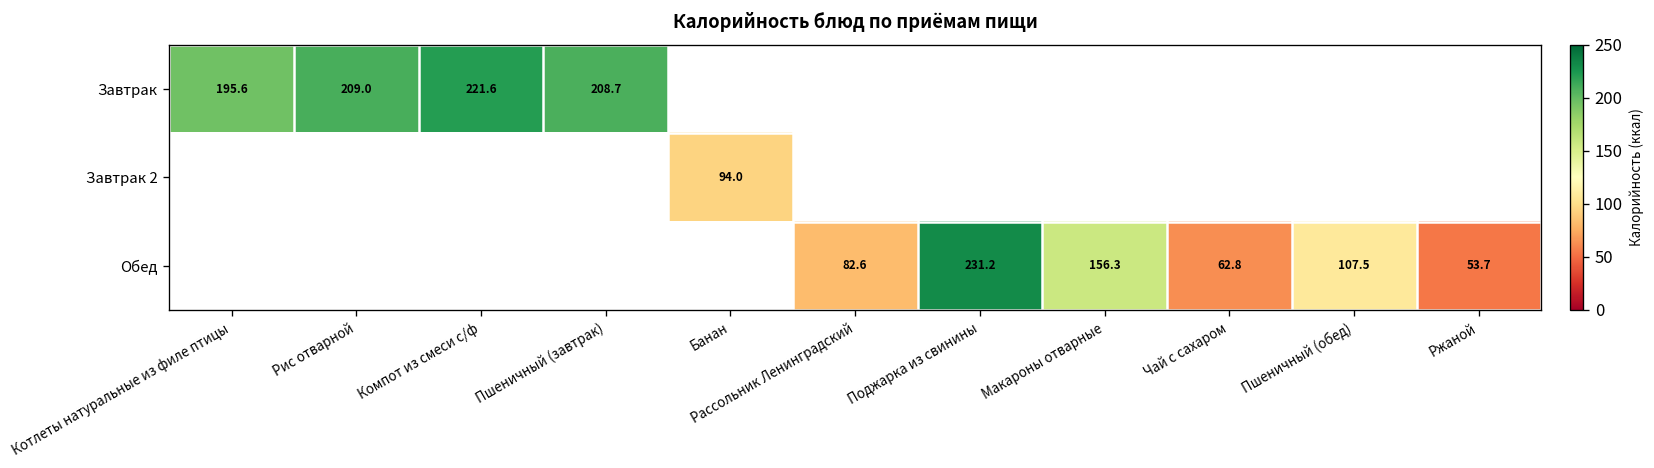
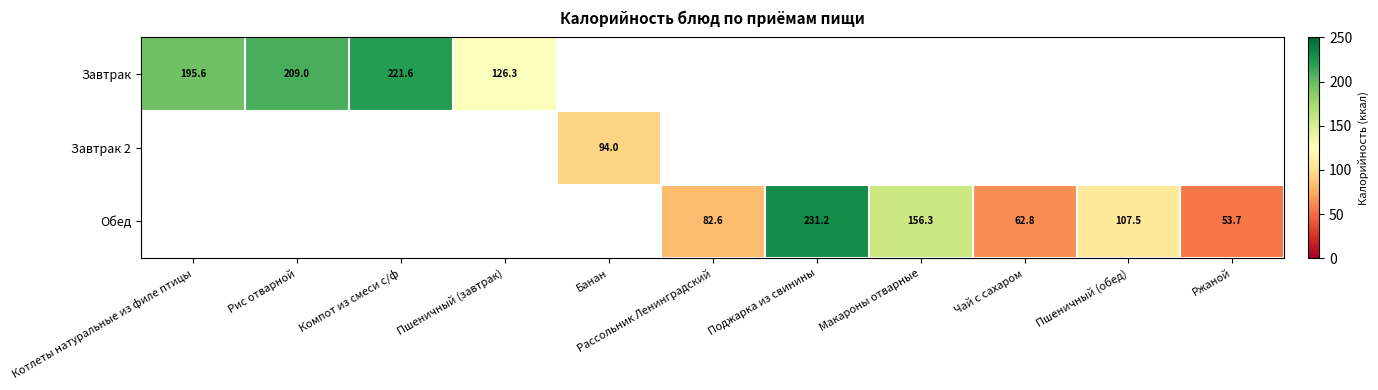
  {
    "Завтрак": {
      "Котлеты натуральные из филе птицы": 195.6,
      "Рис отварной": 209.0,
      "Компот из смеси с/ф": 221.6,
-     "Пшеничный (завтрак)": 208.7
+     "Пшеничный (завтрак)": 126.3
    },
    "Завтрак 2": {
      "Банан": 94.0
    },
    "Обед": {
      "Рассольник Ленинградский": 82.6,
      "Поджарка из свинины": 231.2,
      "Макароны отварные": 156.3,
      "Чай с сахаром": 62.8,
      "Пшеничный (обед)": 107.5,
      "Ржаной": 53.7
    }
  }
